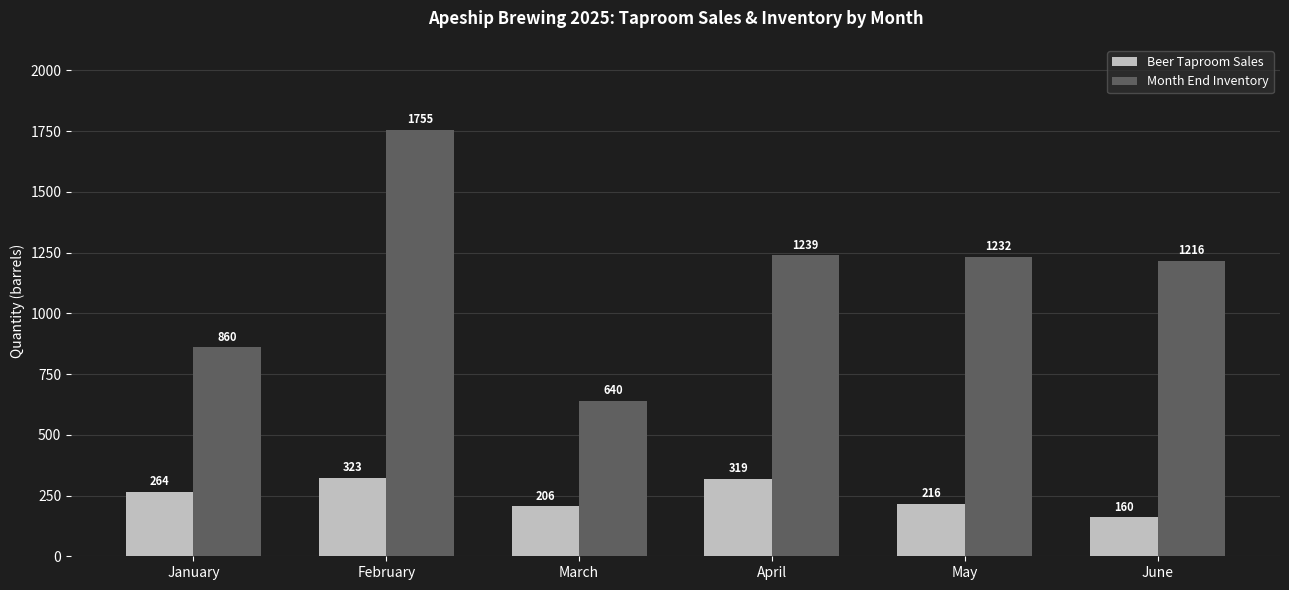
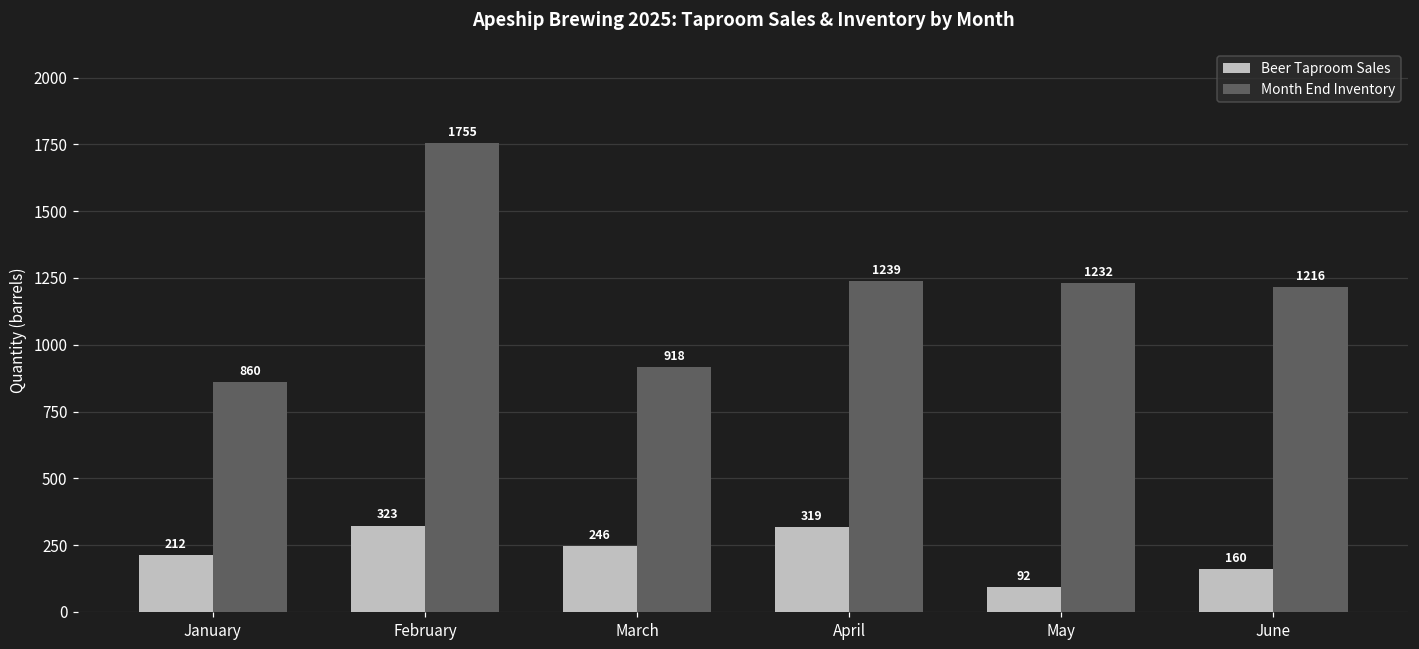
  {
    "Beer Taproom Sales": {
-     "January": 264,
+     "January": 212,
      "February": 323,
-     "March": 206,
+     "March": 246,
      "April": 319,
-     "May": 216,
+     "May": 92,
      "June": 160
    },
    "Month End Inventory": {
      "January": 860,
      "February": 1755,
-     "March": 640,
+     "March": 918,
      "April": 1239,
      "May": 1232,
      "June": 1216
    }
  }
